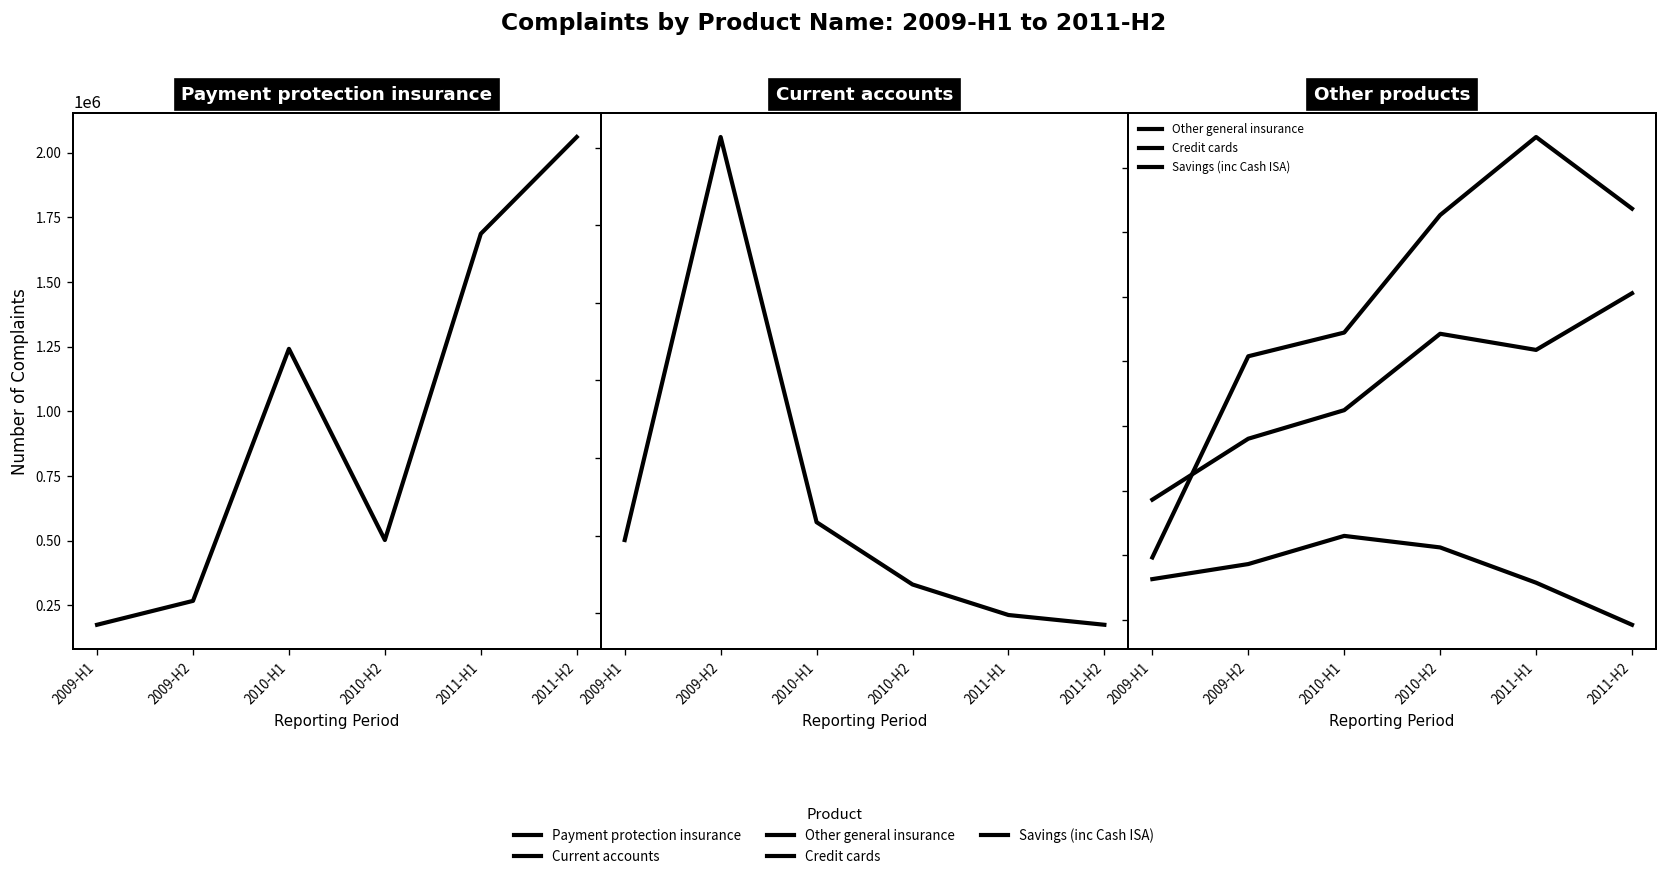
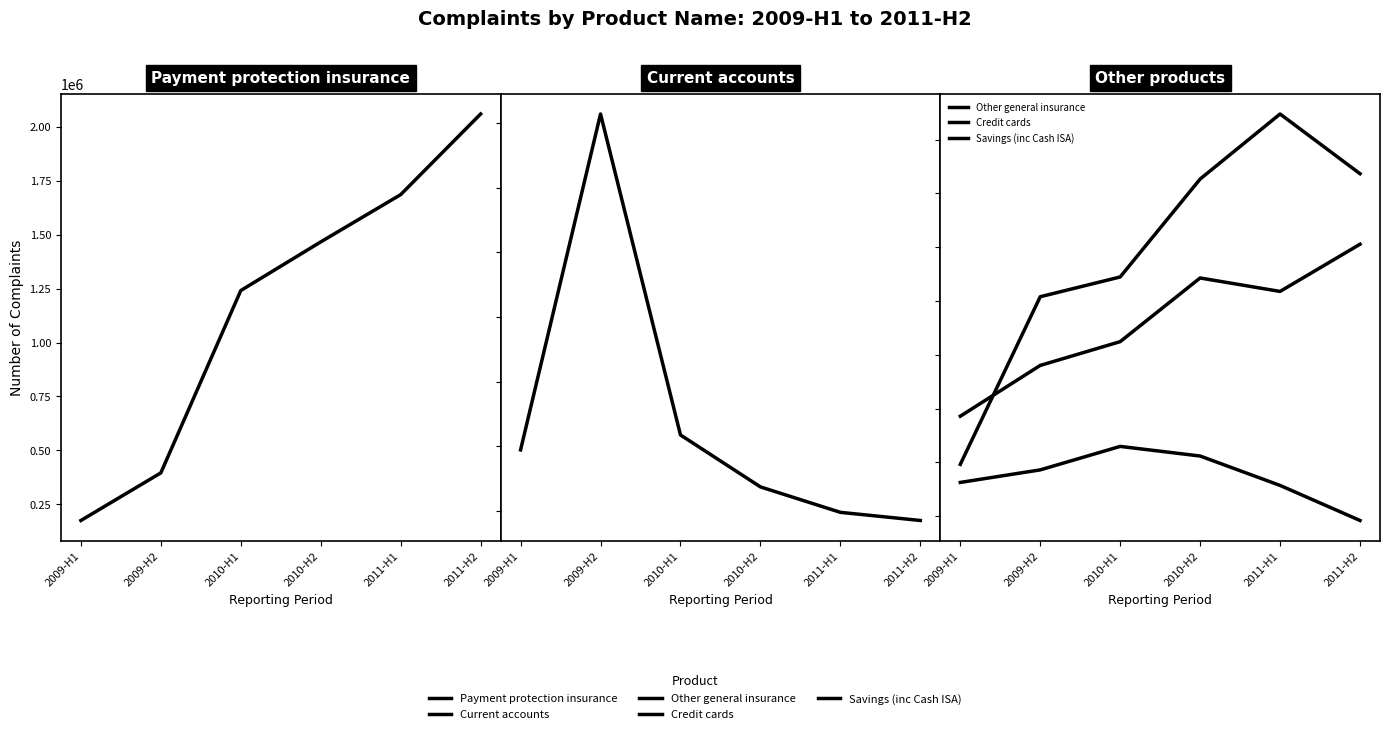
  {
    "Payment protection insurance": {
      "2009-H1": 170000,
-     "2009-H2": 270000,
+     "2009-H2": 400000,
      "2010-H1": 1240000,
-     "2010-H2": 500000,
+     "2010-H2": 1470000,
      "2011-H1": 1690000,
      "2011-H2": 2060000
    }
  }
